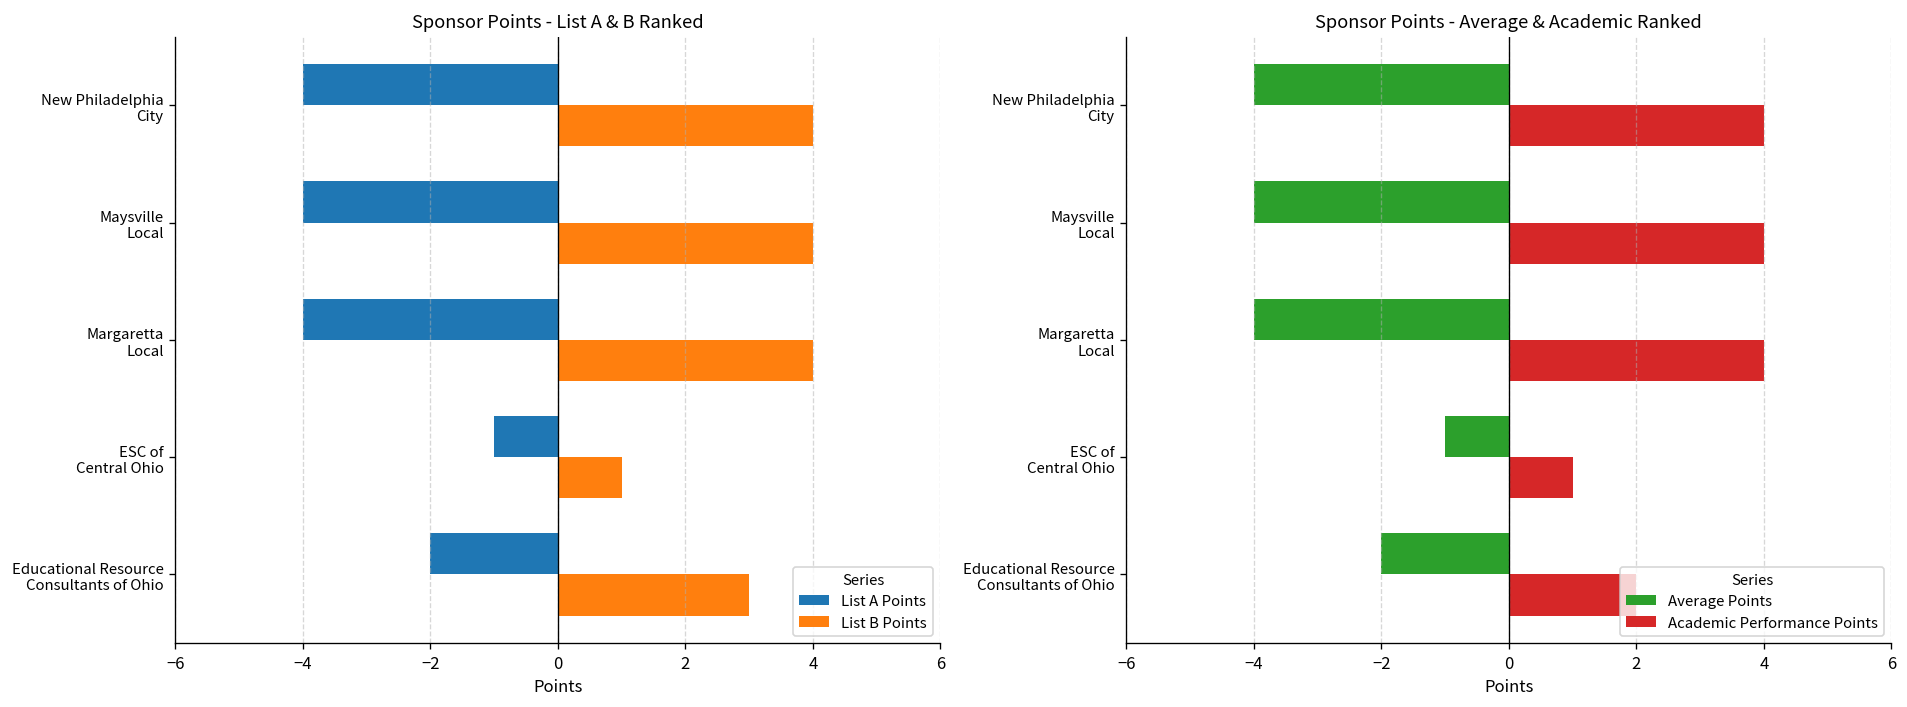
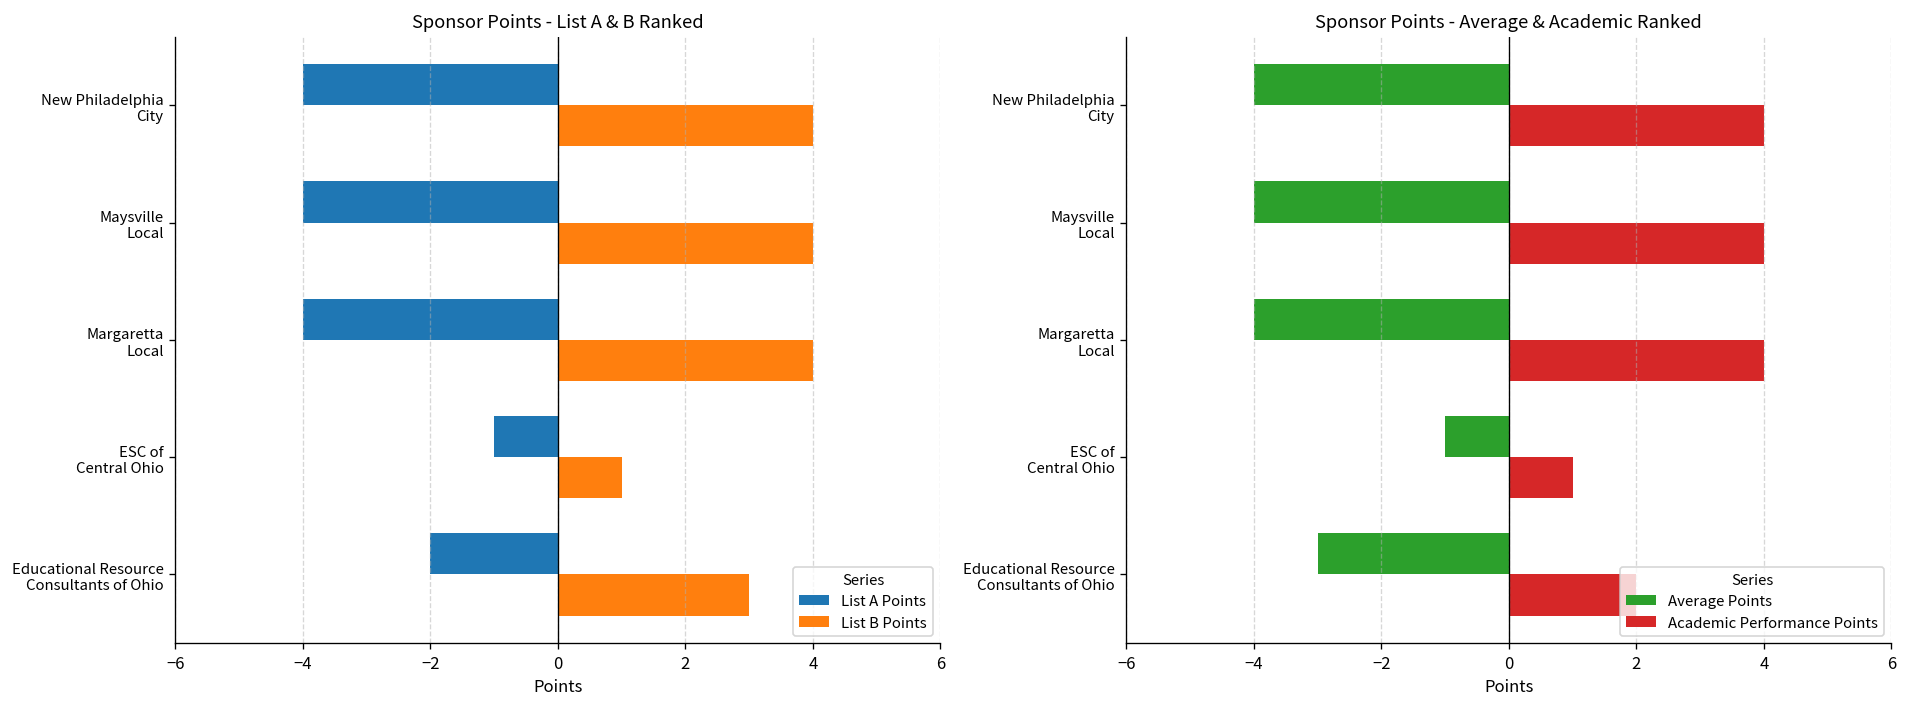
  {
    "Sponsor Points - List A & B Ranked": {
      "List A Points": {
        "New Philadelphia City": -4.0,
        "Maysville Local": -4.0,
        "Margaretta Local": -4.0,
        "ESC of Central Ohio": -1.0,
        "Educational Resource Consultants of Ohio": -2.0
      },
      "List B Points": {
        "New Philadelphia City": 4.0,
        "Maysville Local": 4.0,
        "Margaretta Local": 4.0,
        "ESC of Central Ohio": 1.0,
        "Educational Resource Consultants of Ohio": 3.0
      }
    },
    "Sponsor Points - Average & Academic Ranked": {
      "Average Points": {
        "New Philadelphia City": -4.0,
        "Maysville Local": -4.0,
        "Margaretta Local": -4.0,
        "ESC of Central Ohio": -1.0,
-       "Educational Resource Consultants of Ohio": -2.0
+       "Educational Resource Consultants of Ohio": -3.0
      },
      "Academic Performance Points": {
        "New Philadelphia City": 4.0,
        "Maysville Local": 4.0,
        "Margaretta Local": 4.0,
        "ESC of Central Ohio": 1.0
      }
    }
  }
